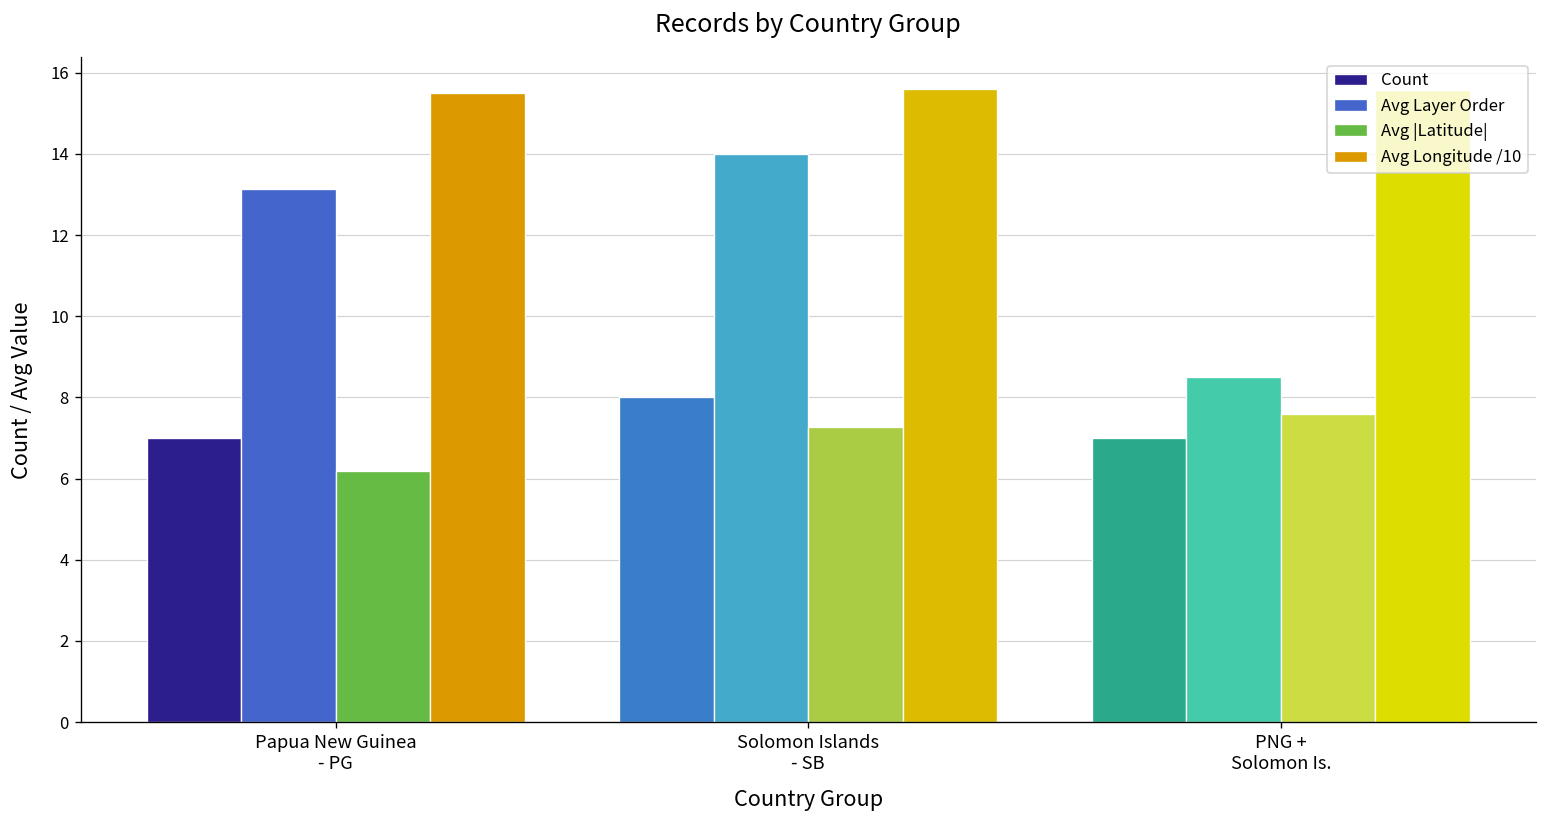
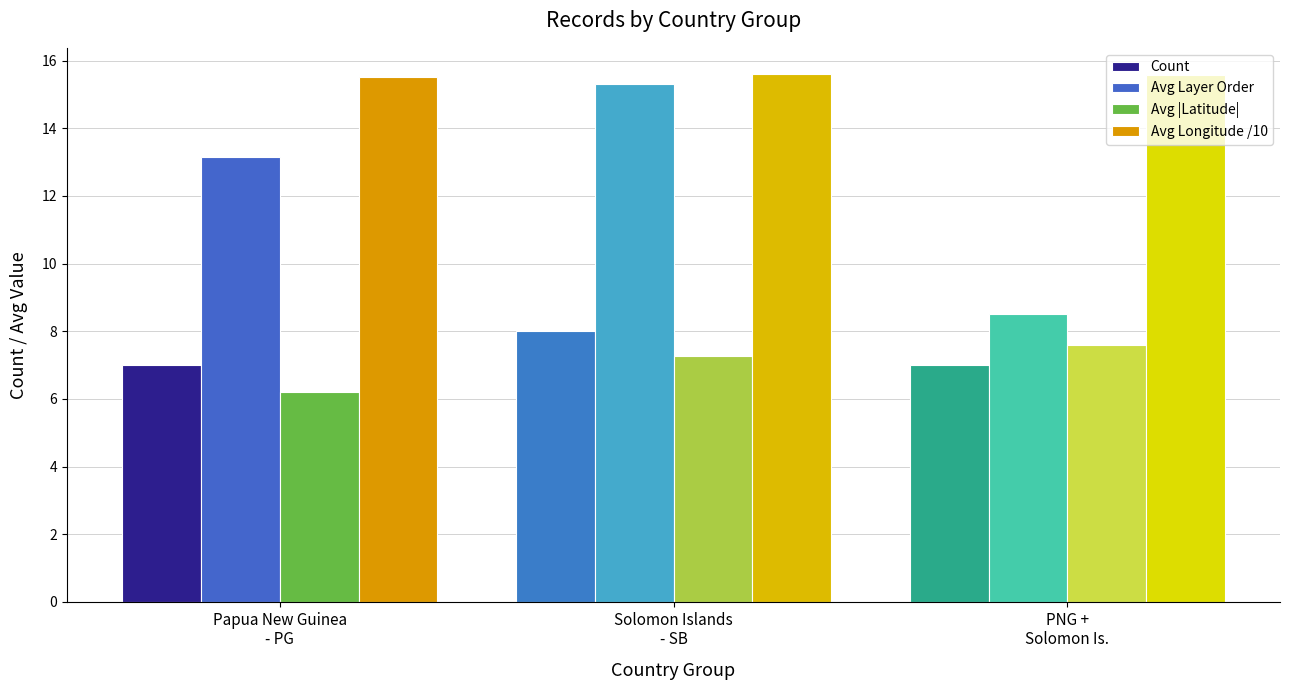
  {
    "Count": {
      "Papua New Guinea - PG": 7.0,
      "Solomon Islands - SB": 8.0,
      "PNG + Solomon Is.": 7.0
    },
    "Avg Layer Order": {
      "Papua New Guinea - PG": 13.1,
-     "Solomon Islands - SB": 14.0,
+     "Solomon Islands - SB": 15.3,
      "PNG + Solomon Is.": 8.5
    },
    "Avg |Latitude|": {
      "Papua New Guinea - PG": 6.2,
      "Solomon Islands - SB": 7.3,
      "PNG + Solomon Is.": 7.6
    },
    "Avg Longitude /10": {
      "Papua New Guinea - PG": 15.5,
      "Solomon Islands - SB": 15.6
    }
  }
